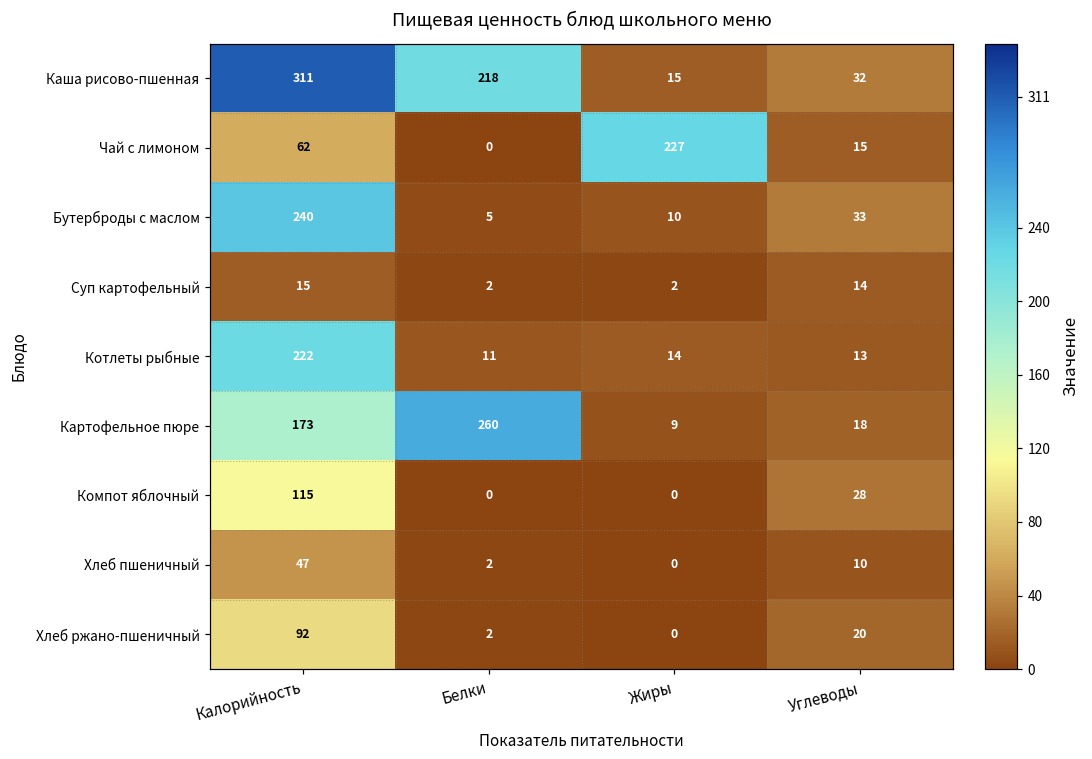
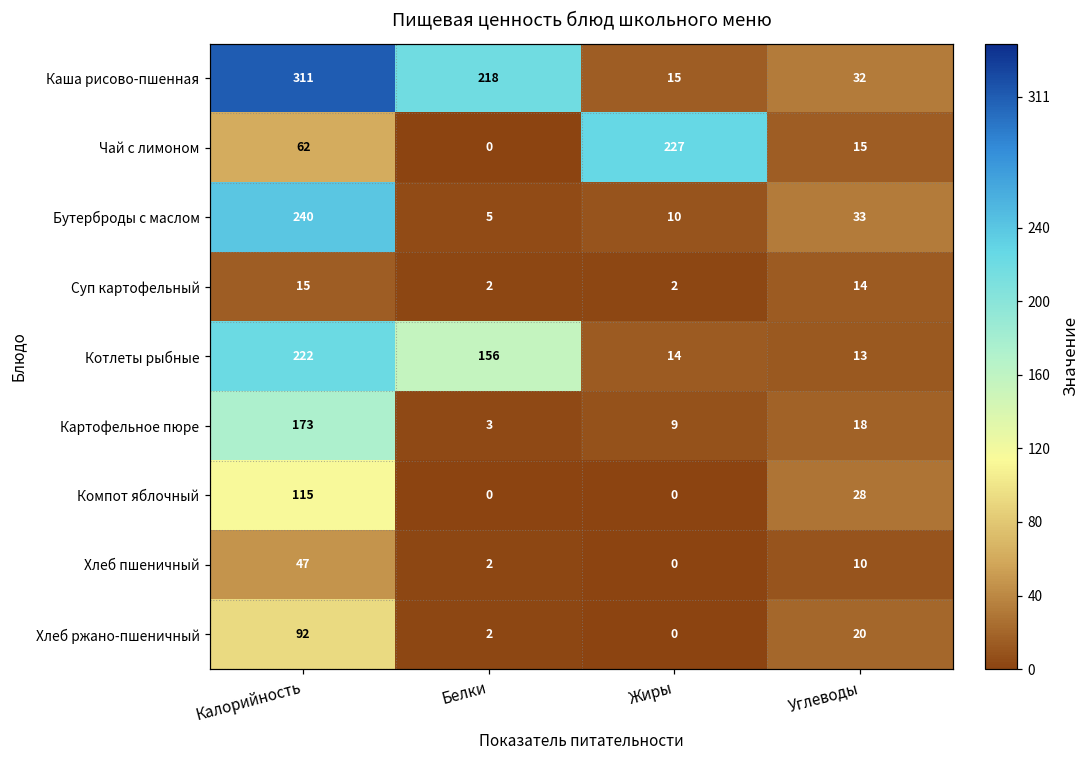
  {
    "Каша рисово-пшенная": {
      "Калорийность": 311,
      "Белки": 218,
      "Жиры": 15,
      "Углеводы": 32
    },
    "Чай с лимоном": {
      "Калорийность": 62,
      "Белки": 0,
      "Жиры": 227,
      "Углеводы": 15
    },
    "Бутерброды с маслом": {
      "Калорийность": 240,
      "Белки": 5,
      "Жиры": 10,
      "Углеводы": 33
    },
    "Суп картофельный": {
      "Калорийность": 15,
      "Белки": 2,
      "Жиры": 2,
      "Углеводы": 14
    },
    "Котлеты рыбные": {
      "Калорийность": 222,
-     "Белки": 11,
+     "Белки": 156,
      "Жиры": 14,
      "Углеводы": 13
    },
    "Картофельное пюре": {
      "Калорийность": 173,
-     "Белки": 260,
+     "Белки": 3,
      "Жиры": 9,
      "Углеводы": 18
    },
    "Компот яблочный": {
      "Калорийность": 115,
      "Белки": 0,
      "Жиры": 0,
      "Углеводы": 28
    },
    "Хлеб пшеничный": {
      "Калорийность": 47,
      "Белки": 2,
      "Жиры": 0,
      "Углеводы": 10
    },
    "Хлеб ржано-пшеничный": {
      "Калорийность": 92,
      "Белки": 2,
      "Жиры": 0,
      "Углеводы": 20
    }
  }
